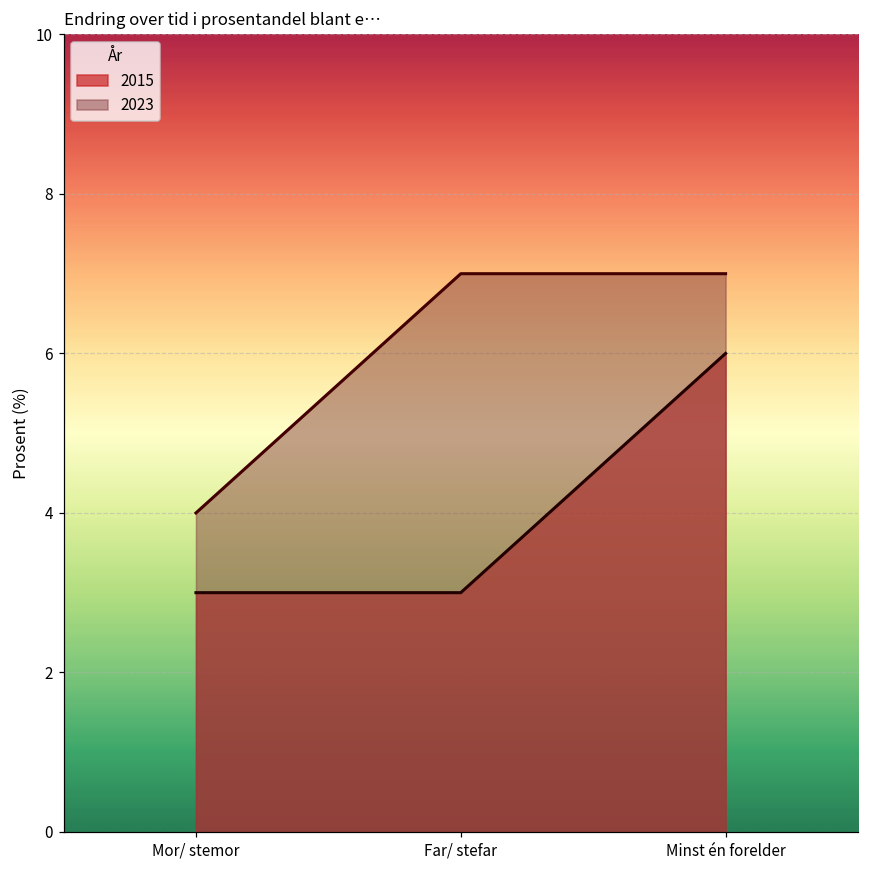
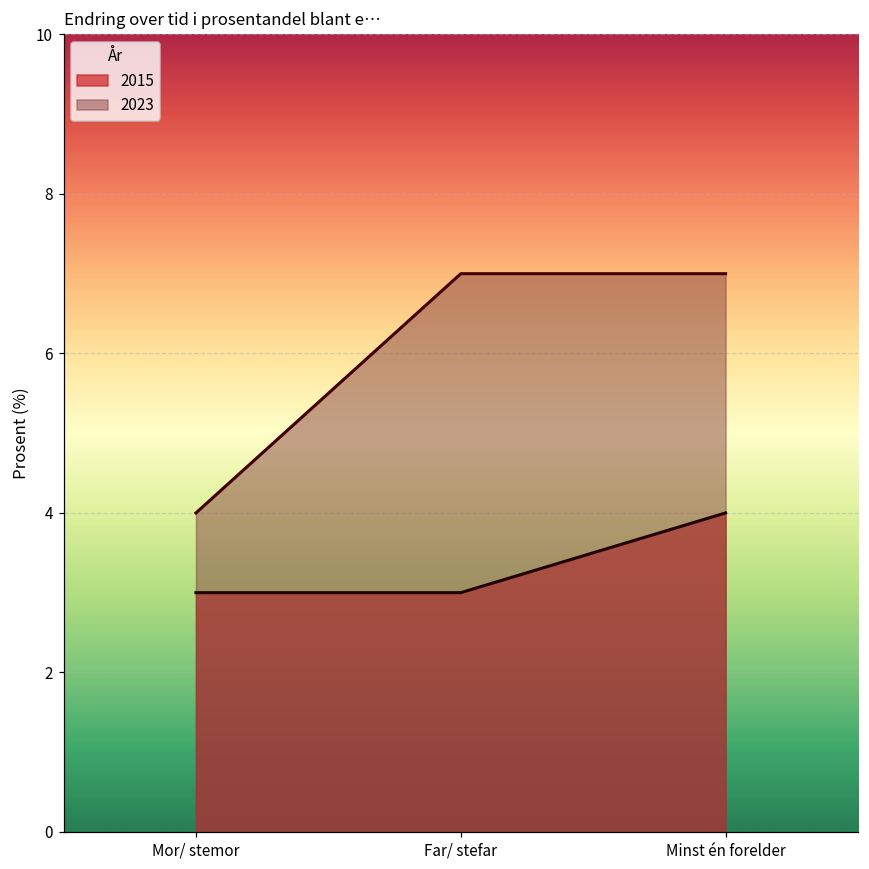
  {
    "2015": {
      "Mor/ stemor": 3,
      "Far/ stefar": 3,
-     "Minst én forelder": 6
+     "Minst én forelder": 4
    },
    "2023": {
      "Mor/ stemor": 4,
      "Far/ stefar": 7,
      "Minst én forelder": 7
    }
  }
